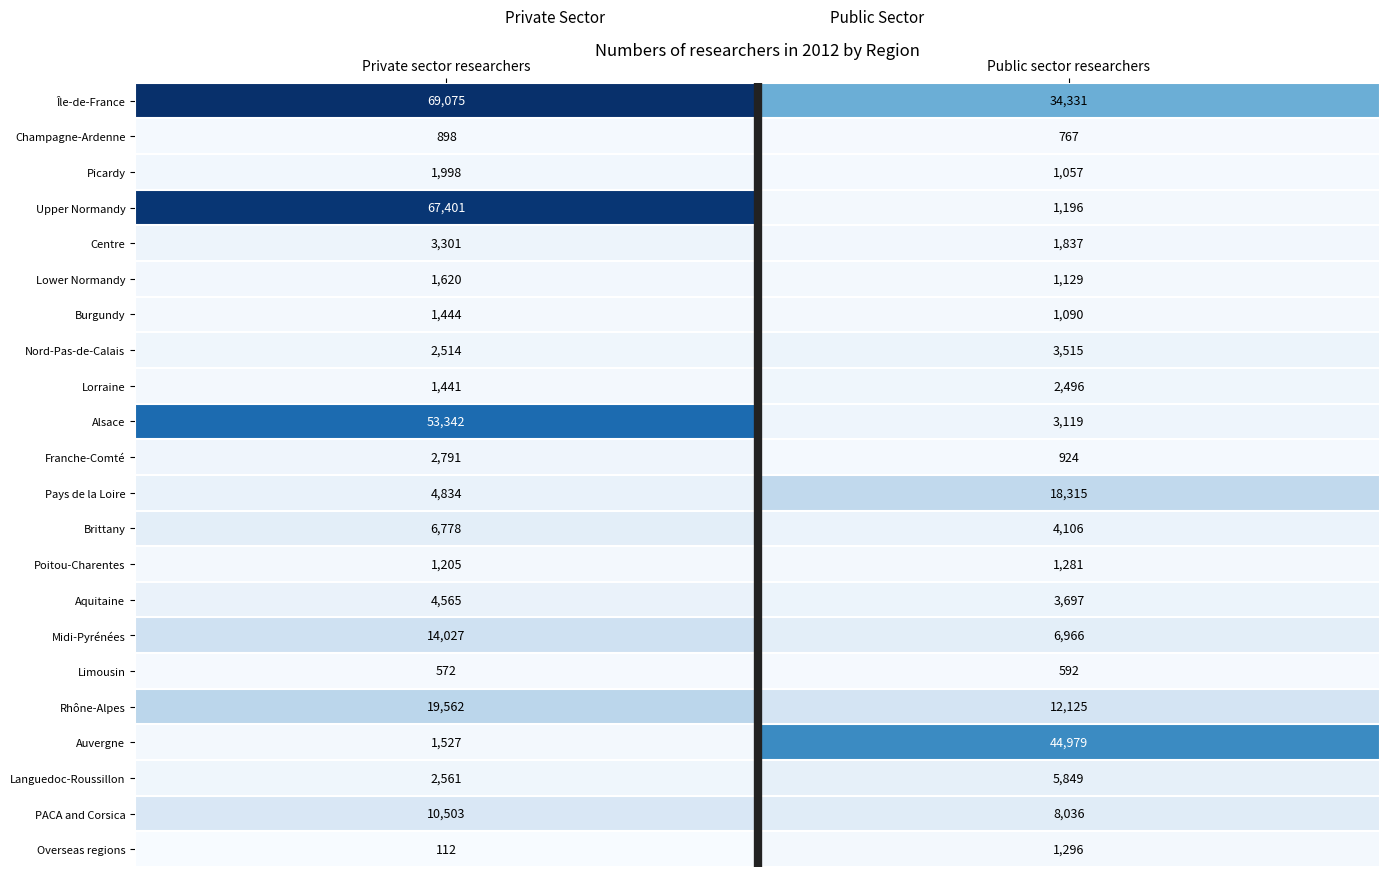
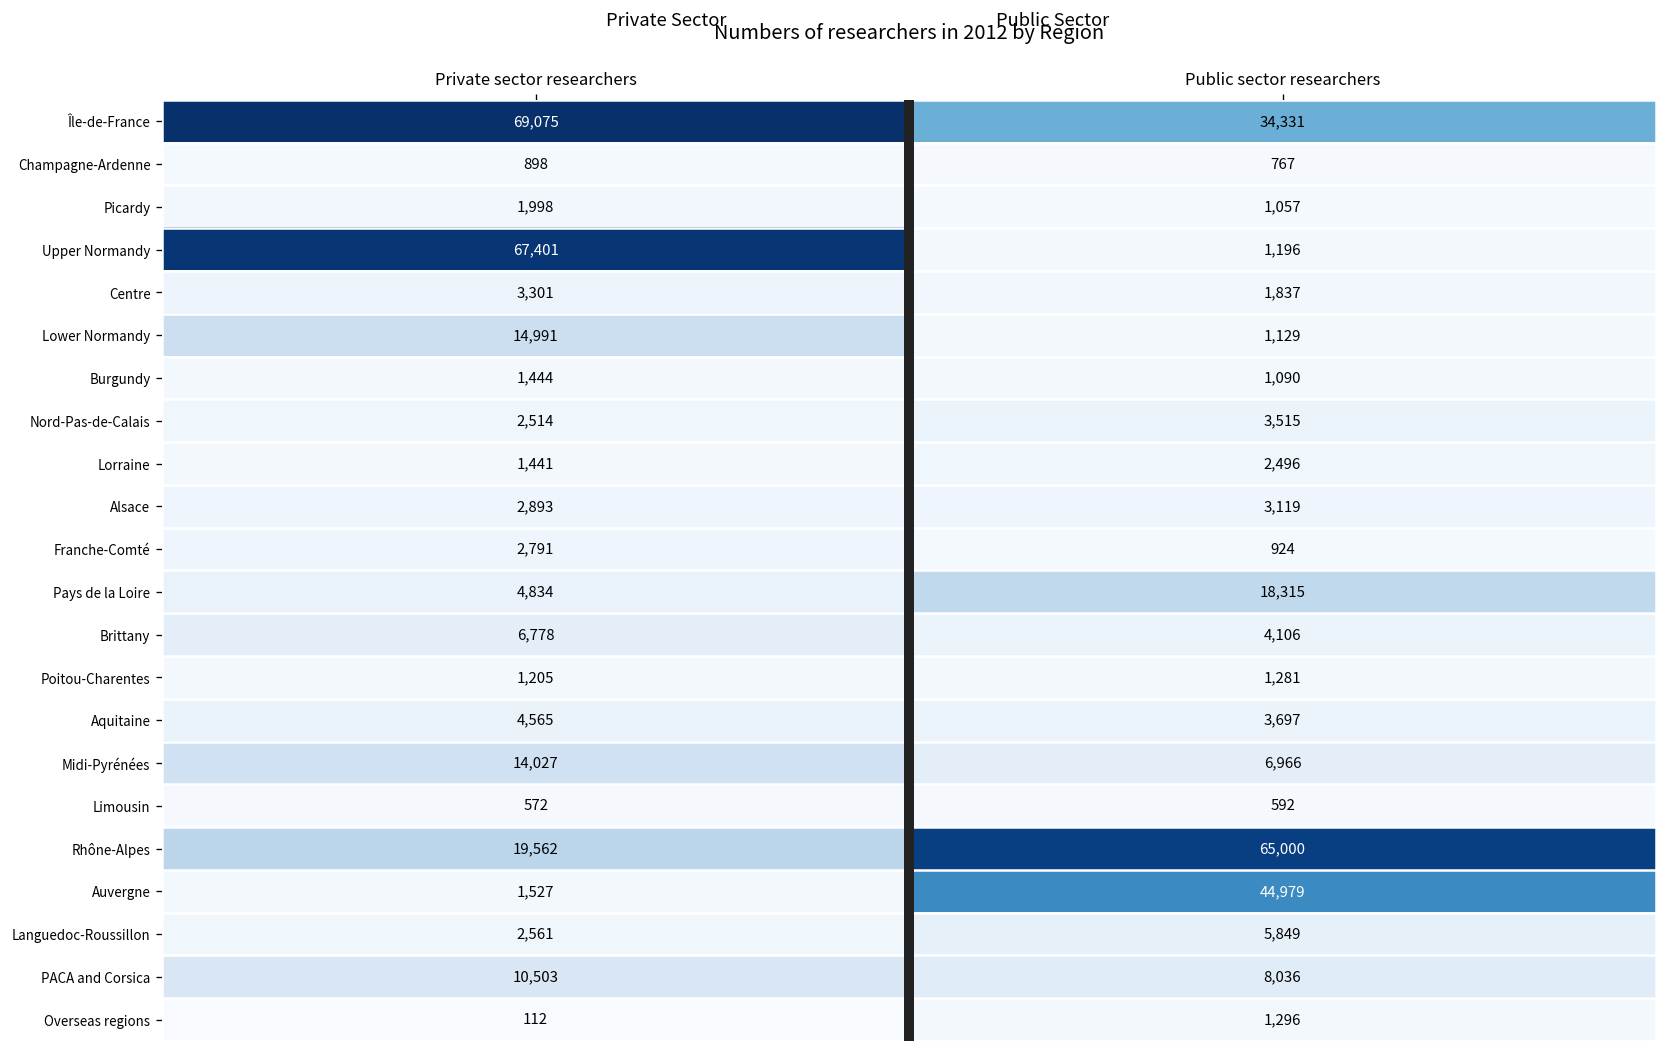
  {
    "Île-de-France": {
      "Private sector researchers": "69,075",
      "Public sector researchers": "34,331"
    },
    "Champagne-Ardenne": {
      "Private sector researchers": "898",
      "Public sector researchers": "767"
    },
    "Picardy": {
      "Private sector researchers": "1,998",
      "Public sector researchers": "1,057"
    },
    "Upper Normandy": {
      "Private sector researchers": "67,401",
      "Public sector researchers": "1,196"
    },
    "Centre": {
      "Private sector researchers": "3,301",
      "Public sector researchers": "1,837"
    },
    "Lower Normandy": {
-     "Private sector researchers": "1,620",
+     "Private sector researchers": "14,991",
      "Public sector researchers": "1,129"
    },
    "Burgundy": {
      "Private sector researchers": "1,444",
      "Public sector researchers": "1,090"
    },
    "Nord-Pas-de-Calais": {
      "Private sector researchers": "2,514",
      "Public sector researchers": "3,515"
    },
    "Lorraine": {
      "Private sector researchers": "1,441",
      "Public sector researchers": "2,496"
    },
    "Alsace": {
-     "Private sector researchers": "53,342",
+     "Private sector researchers": "2,893",
      "Public sector researchers": "3,119"
    },
    "Franche-Comté": {
      "Private sector researchers": "2,791",
      "Public sector researchers": "924"
    },
    "Pays de la Loire": {
      "Private sector researchers": "4,834",
      "Public sector researchers": "18,315"
    },
    "Brittany": {
      "Private sector researchers": "6,778",
      "Public sector researchers": "4,106"
    },
    "Poitou-Charentes": {
      "Private sector researchers": "1,205",
      "Public sector researchers": "1,281"
    },
    "Aquitaine": {
      "Private sector researchers": "4,565",
      "Public sector researchers": "3,697"
    },
    "Midi-Pyrénées": {
      "Private sector researchers": "14,027",
      "Public sector researchers": "6,966"
    },
    "Limousin": {
      "Private sector researchers": "572",
      "Public sector researchers": "592"
    },
    "Rhône-Alpes": {
      "Private sector researchers": "19,562",
-     "Public sector researchers": "12,125"
+     "Public sector researchers": "65,000"
    },
    "Auvergne": {
      "Private sector researchers": "1,527",
      "Public sector researchers": "44,979"
    },
    "Languedoc-Roussillon": {
      "Private sector researchers": "2,561",
      "Public sector researchers": "5,849"
    },
    "PACA and Corsica": {
      "Private sector researchers": "10,503",
      "Public sector researchers": "8,036"
    },
    "Overseas regions": {
      "Private sector researchers": "112",
      "Public sector researchers": "1,296"
    }
  }
